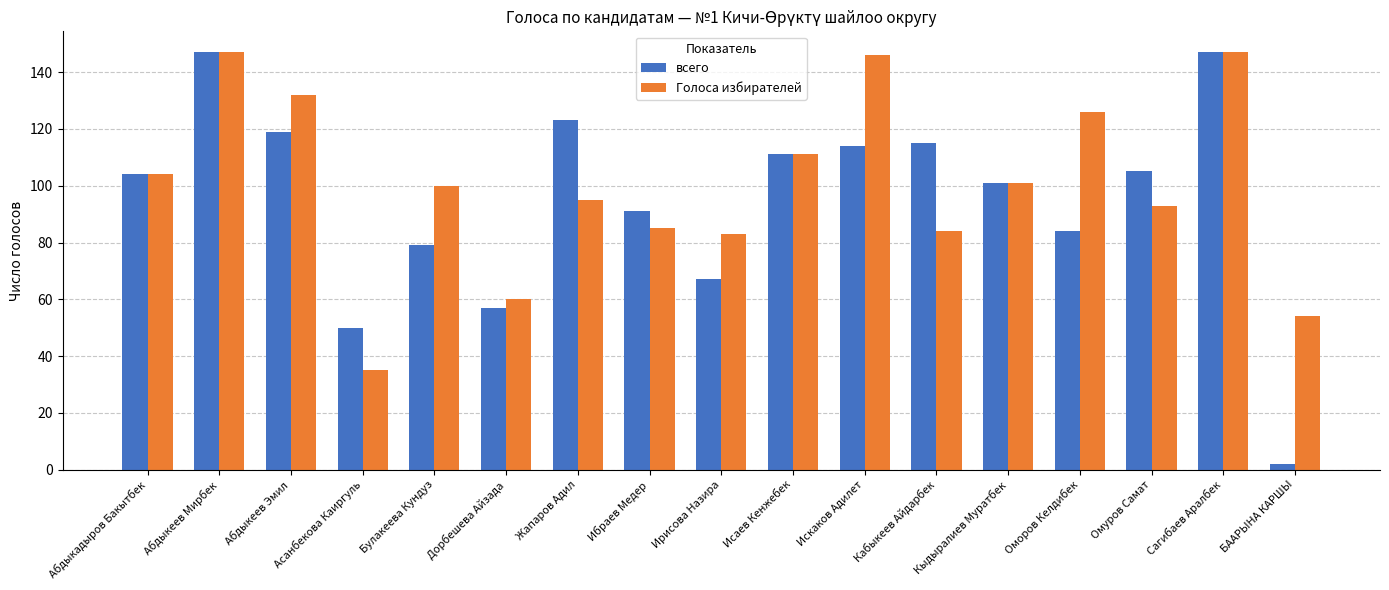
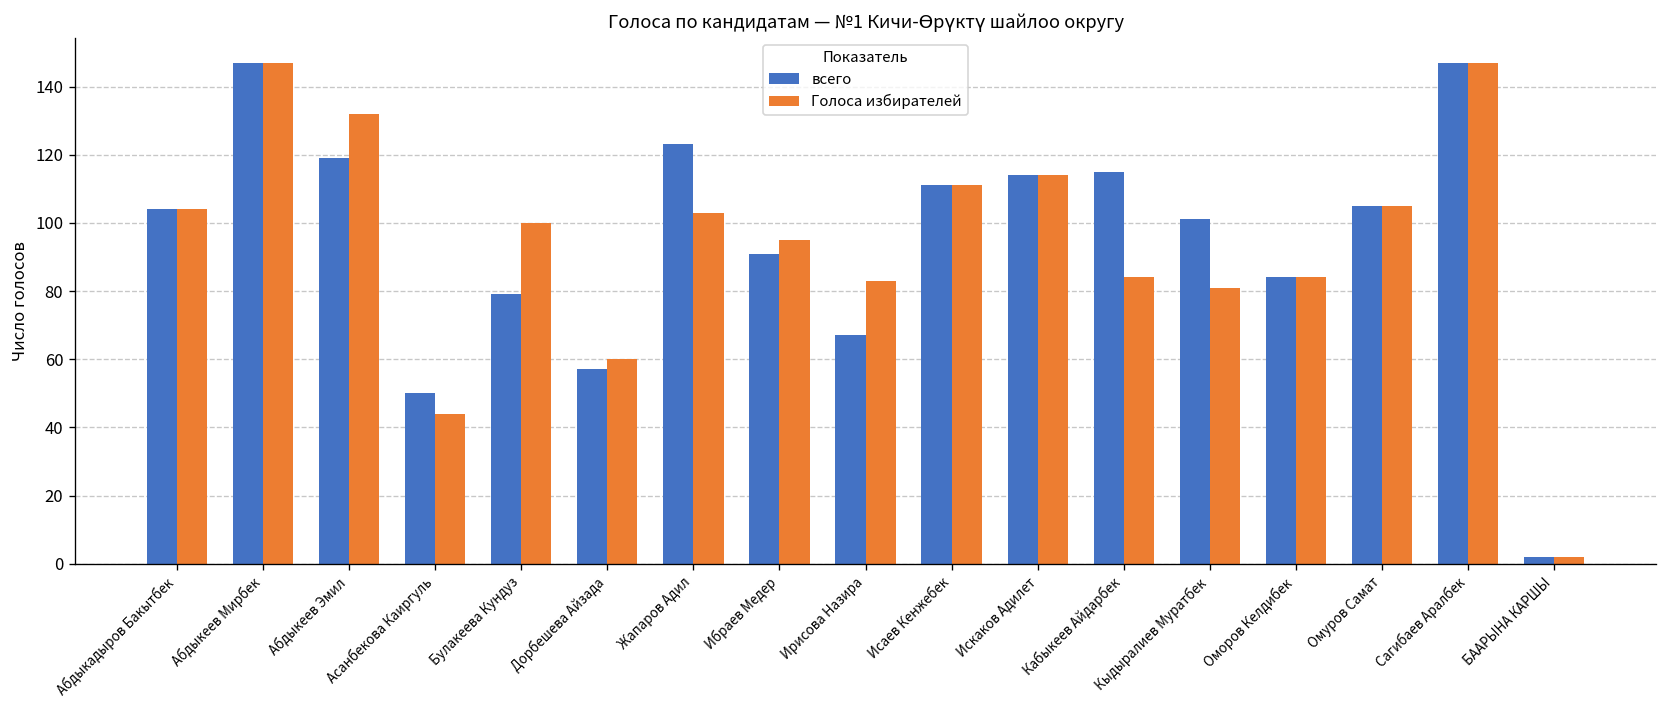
  {
    "всего": {
      "Абдыкадыров Бакытбек": 104,
      "Абдыкеев Мирбек": 147,
      "Абдыкеев Эмил": 119,
      "Асанбекова Каиргуль": 50,
      "Булакеева Кундуз": 79,
      "Дорбешева Айзада": 57,
      "Жапаров Адил": 123,
      "Ибраев Медер": 91,
      "Ирисова Назира": 67,
      "Исаев Кенжебек": 111,
      "Искаков Адилет": 114,
      "Кабыкеев Айдарбек": 115,
      "Кыдыралиев Муратбек": 101,
      "Оморов Келдибек": 84,
      "Омуров Самат": 105,
      "Сагибаев Аралбек": 147,
      "БААРЫНА КАРШЫ": 2
    },
    "Голоса избирателей": {
      "Абдыкадыров Бакытбек": 104,
      "Абдыкеев Мирбек": 147,
      "Абдыкеев Эмил": 132,
-     "Асанбекова Каиргуль": 35,
+     "Асанбекова Каиргуль": 44,
      "Булакеева Кундуз": 100,
      "Дорбешева Айзада": 60,
-     "Жапаров Адил": 95,
-     "Ибраев Медер": 85,
+     "Жапаров Адил": 103,
+     "Ибраев Медер": 95,
      "Ирисова Назира": 83,
      "Исаев Кенжебек": 111,
-     "Искаков Адилет": 146,
+     "Искаков Адилет": 114,
      "Кабыкеев Айдарбек": 84,
-     "Кыдыралиев Муратбек": 101,
-     "Оморов Келдибек": 126,
-     "Омуров Самат": 93,
+     "Кыдыралиев Муратбек": 81,
+     "Оморов Келдибек": 84,
+     "Омуров Самат": 105,
      "Сагибаев Аралбек": 147,
-     "БААРЫНА КАРШЫ": 54
+     "БААРЫНА КАРШЫ": 2
    }
  }
